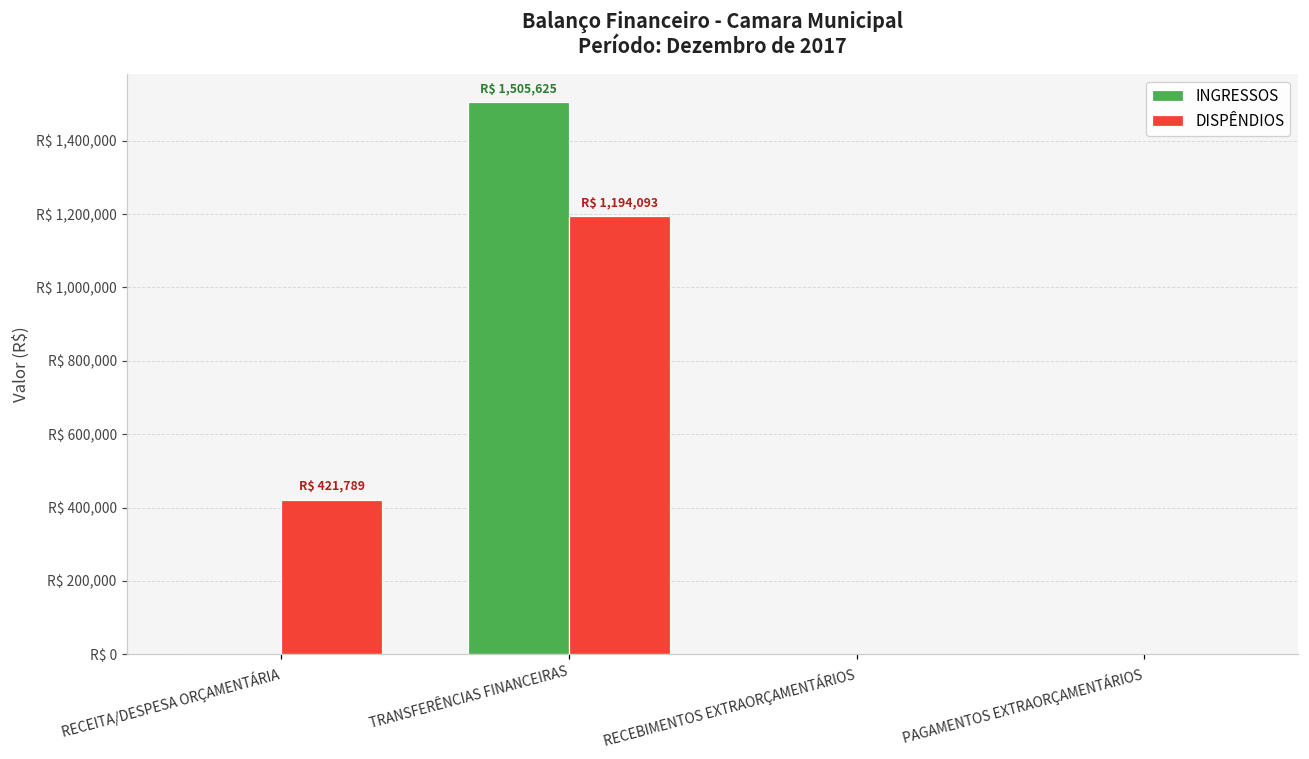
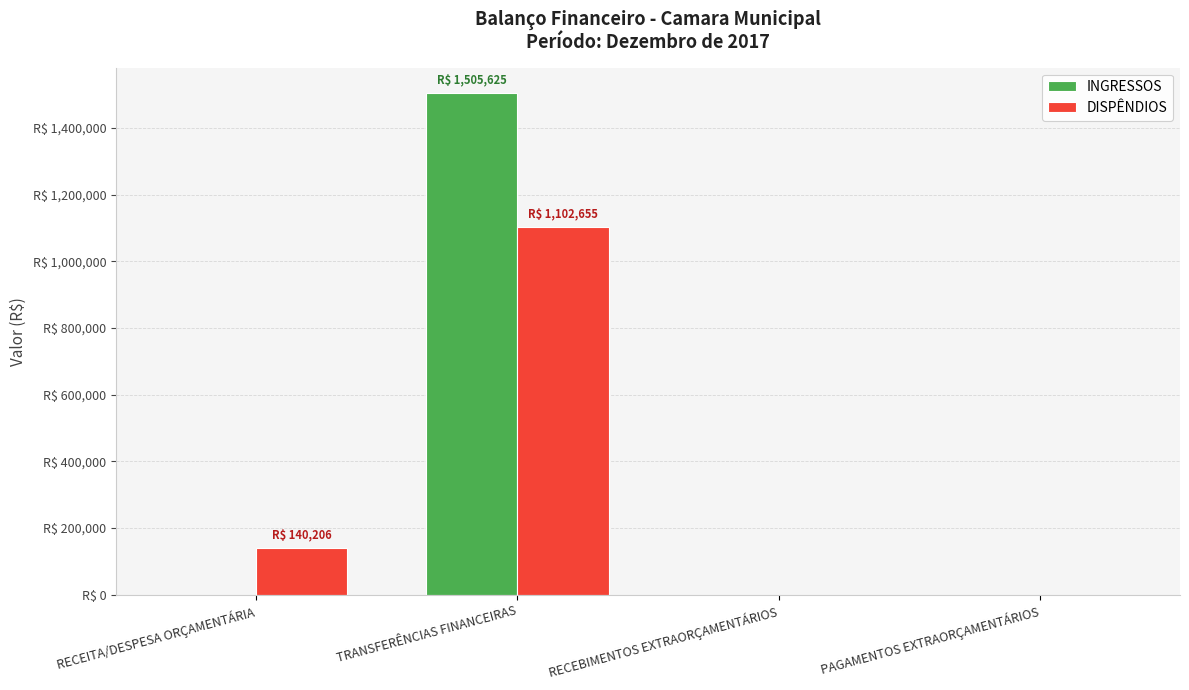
  {
    "INGRESSOS": {
      "TRANSFERÊNCIAS FINANCEIRAS": "1,505,625"
    },
    "DISPÊNDIOS": {
-     "RECEITA/DESPESA ORÇAMENTÁRIA": "421,789",
-     "TRANSFERÊNCIAS FINANCEIRAS": "1,194,093"
+     "RECEITA/DESPESA ORÇAMENTÁRIA": "140,206",
+     "TRANSFERÊNCIAS FINANCEIRAS": "1,102,655"
    }
  }
